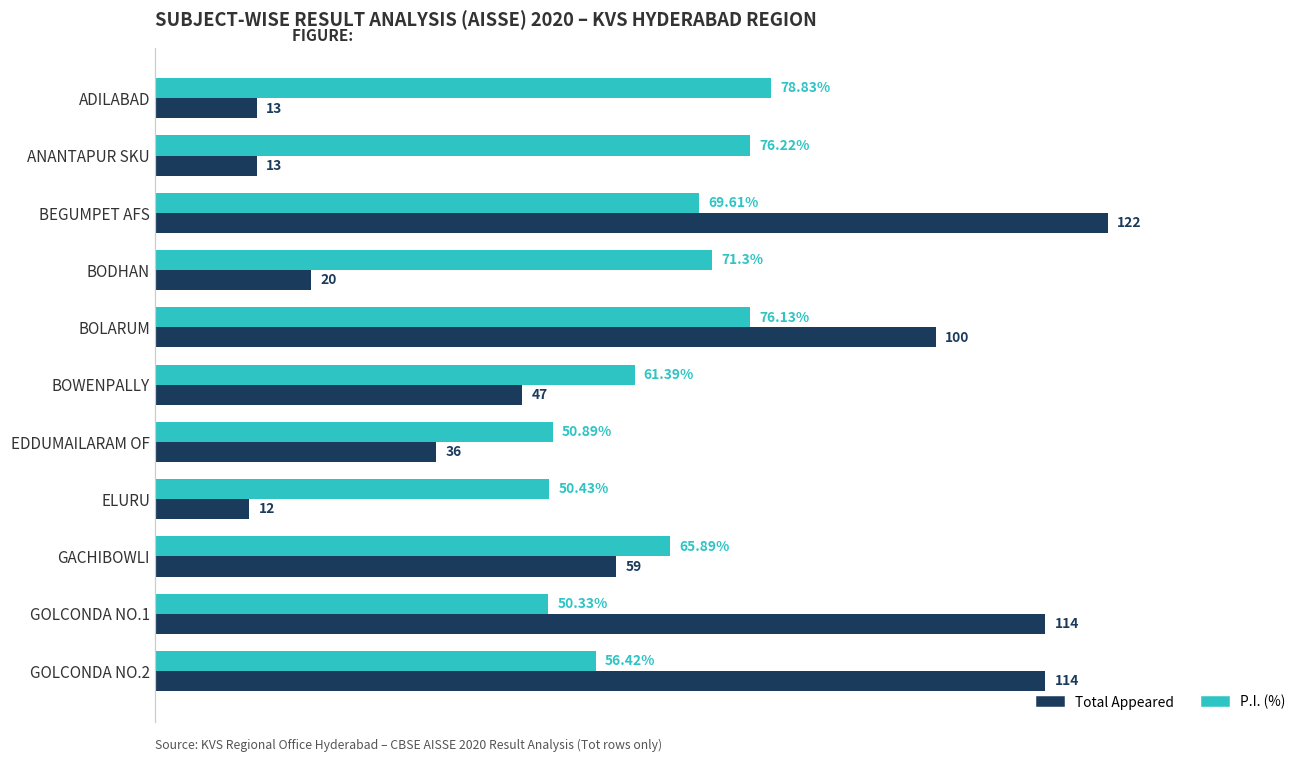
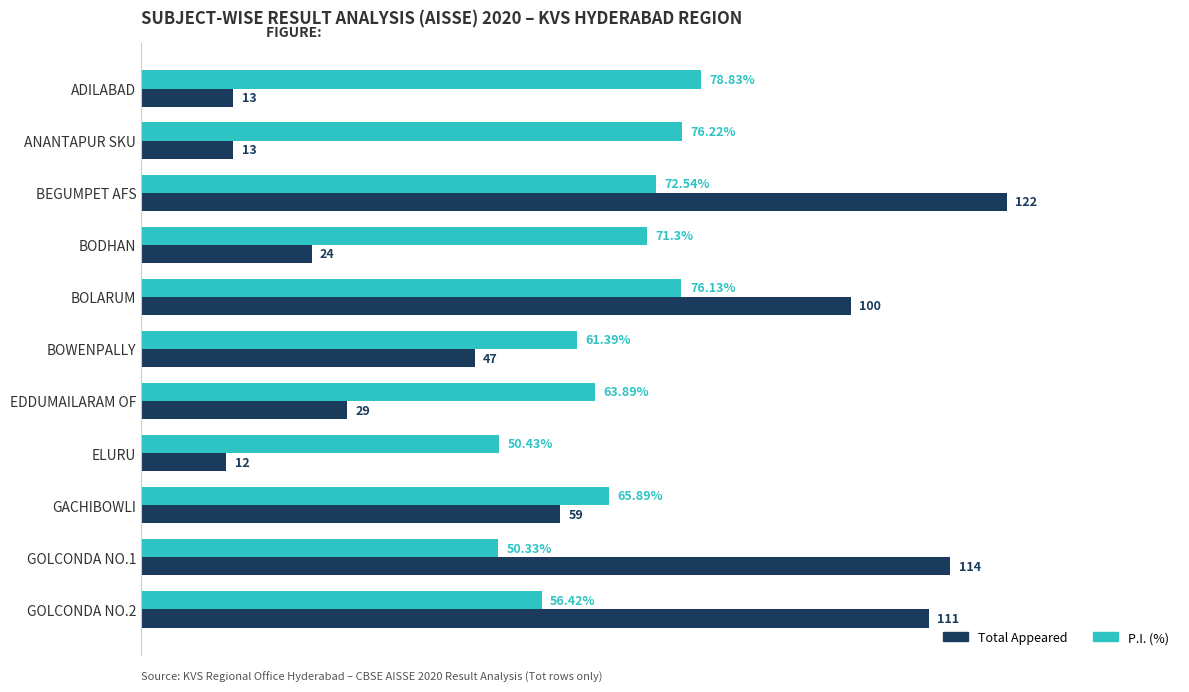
  {
    "Total Appeared": {
      "ADILABAD": "13",
      "ANANTAPUR SKU": "13",
      "BEGUMPET AFS": "122",
-     "BODHAN": "20",
+     "BODHAN": "24",
      "BOLARUM": "100",
      "BOWENPALLY": "47",
-     "EDDUMAILARAM OF": "36",
+     "EDDUMAILARAM OF": "29",
      "ELURU": "12",
      "GACHIBOWLI": "59",
      "GOLCONDA NO.1": "114",
-     "GOLCONDA NO.2": "114"
+     "GOLCONDA NO.2": "111"
    },
    "P.I. (%)": {
      "ADILABAD": "78.83%",
      "ANANTAPUR SKU": "76.22%",
-     "BEGUMPET AFS": "69.61%",
+     "BEGUMPET AFS": "72.54%",
      "BODHAN": "71.3%",
      "BOLARUM": "76.13%",
      "BOWENPALLY": "61.39%",
-     "EDDUMAILARAM OF": "50.89%",
+     "EDDUMAILARAM OF": "63.89%",
      "ELURU": "50.43%",
      "GACHIBOWLI": "65.89%",
      "GOLCONDA NO.1": "50.33%",
      "GOLCONDA NO.2": "56.42%"
    }
  }
